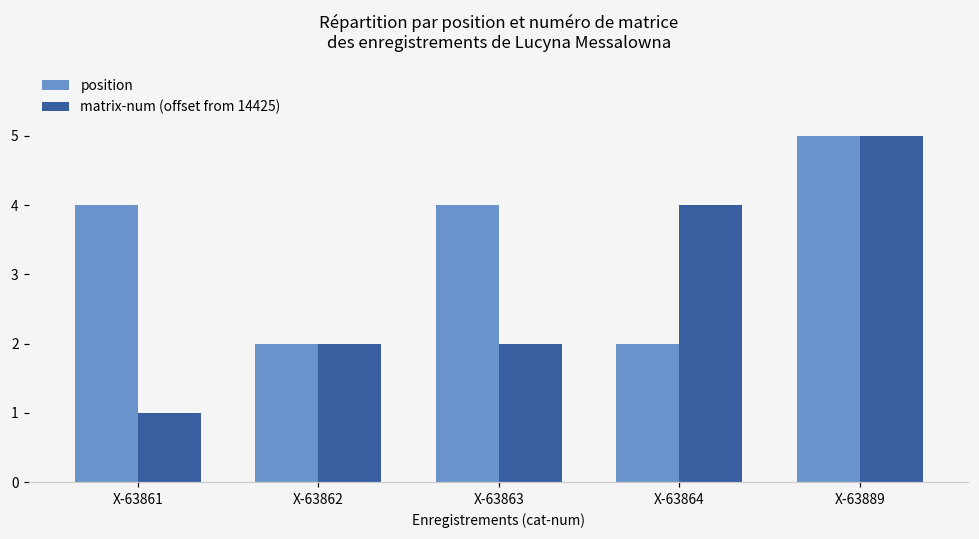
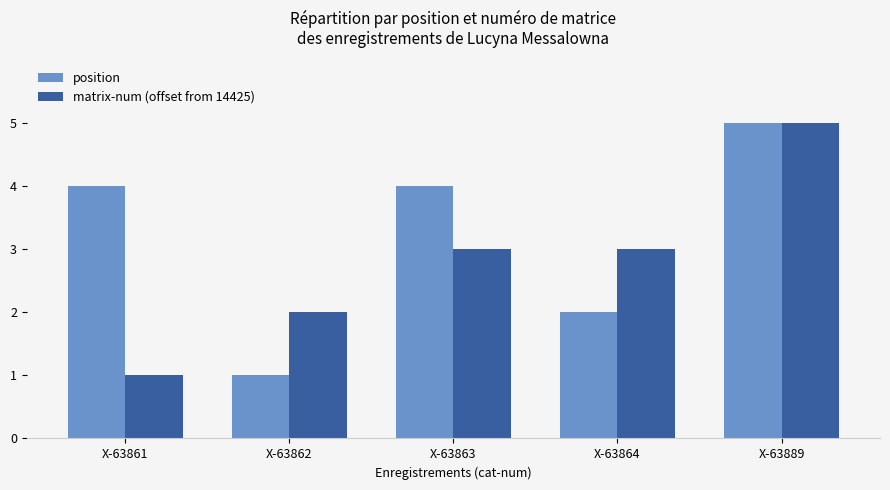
  {
    "position": {
      "X-63861": 4,
-     "X-63862": 2,
+     "X-63862": 1,
      "X-63863": 4,
      "X-63864": 2,
      "X-63889": 5
    },
    "matrix-num (offset from 14425)": {
      "X-63861": 1.0,
      "X-63862": 2.0,
-     "X-63863": 2.0,
-     "X-63864": 4.0,
+     "X-63863": 3.0,
+     "X-63864": 3.0,
      "X-63889": 5.0
    }
  }
